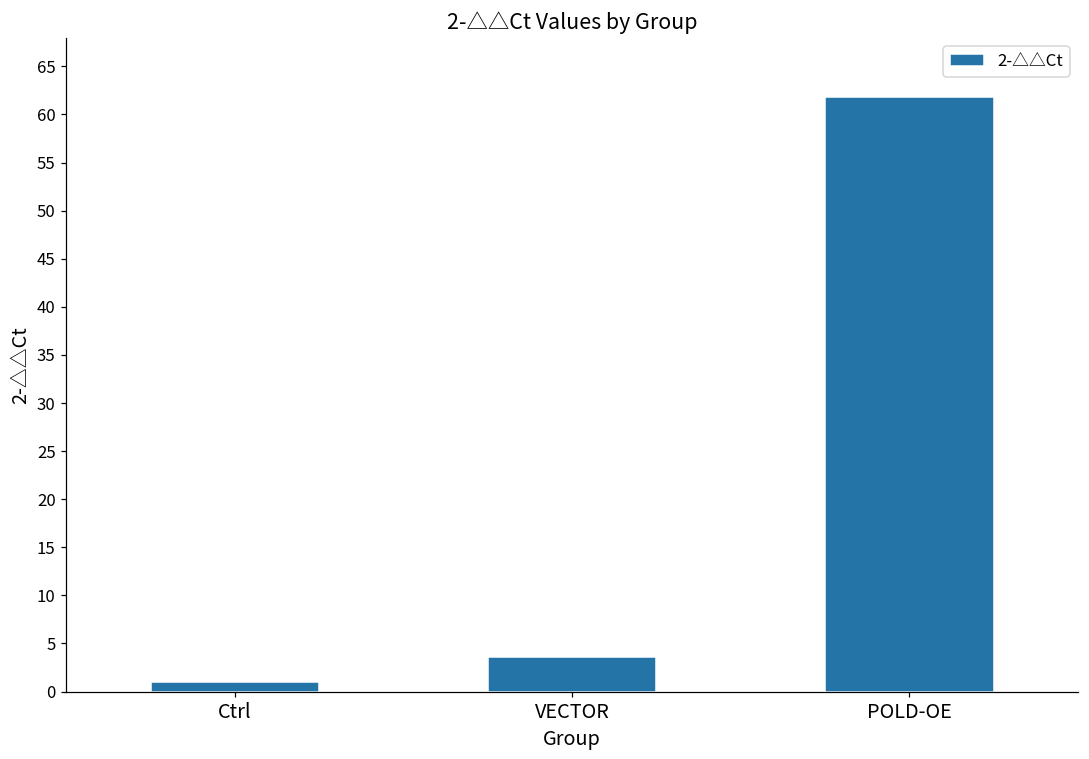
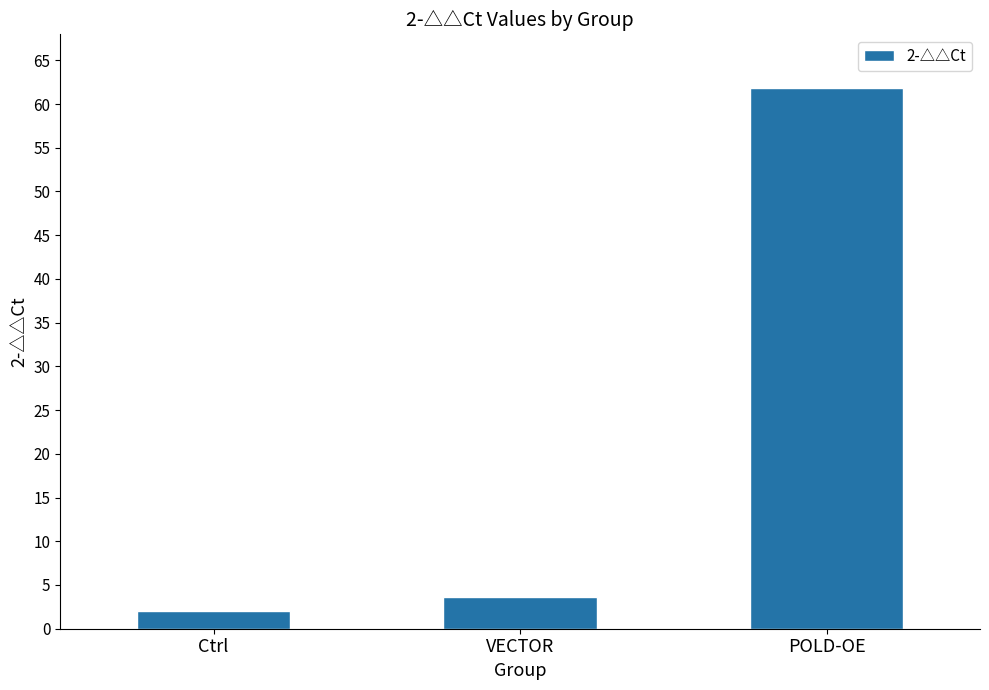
  {
-   "Ctrl": 1,
+   "Ctrl": 2,
    "VECTOR": 4,
    "POLD-OE": 62
  }
